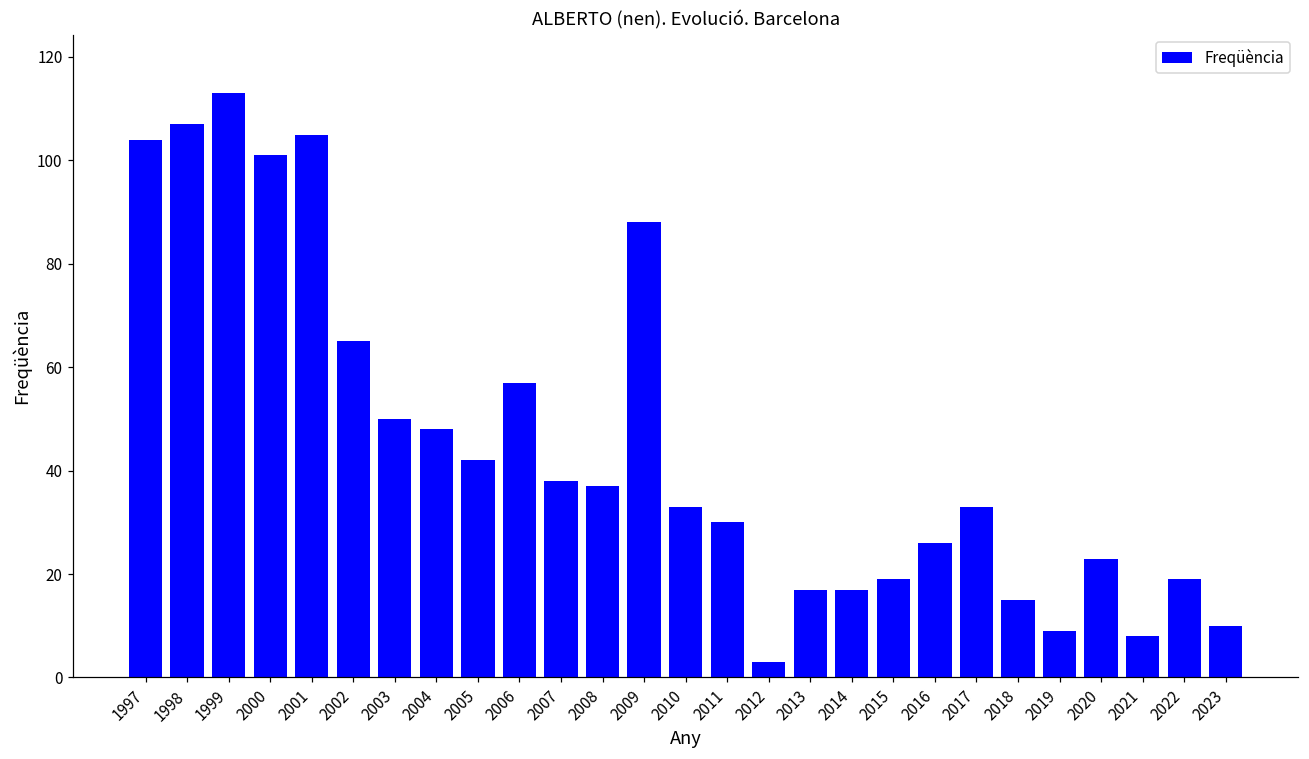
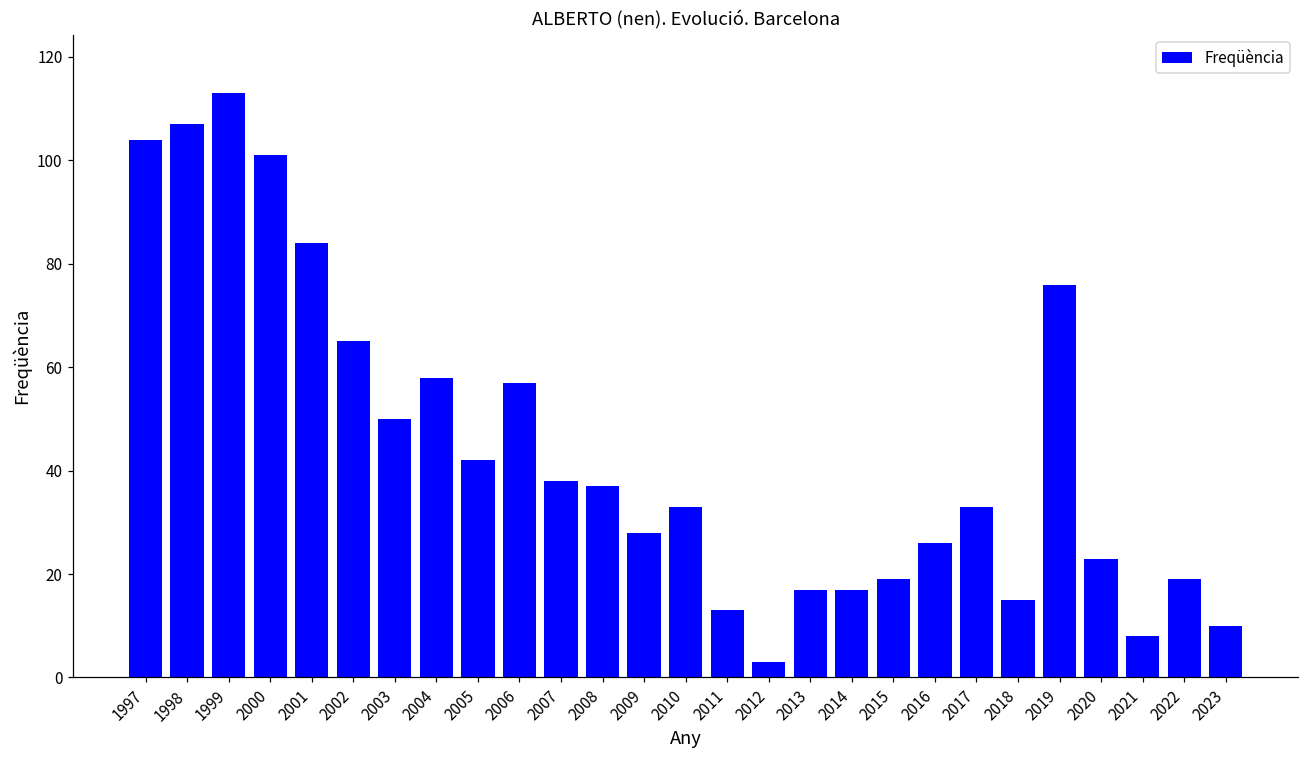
  {
    "1997": 104,
    "1998": 107,
    "1999": 113,
    "2000": 101,
-   "2001": 105,
+   "2001": 84,
    "2002": 65,
    "2003": 50,
-   "2004": 48,
+   "2004": 58,
    "2005": 42,
    "2006": 57,
    "2007": 38,
    "2008": 37,
-   "2009": 88,
+   "2009": 28,
    "2010": 33,
-   "2011": 30,
+   "2011": 13,
    "2012": 3,
    "2013": 17,
    "2014": 17,
    "2015": 19,
    "2016": 26,
    "2017": 33,
    "2018": 15,
-   "2019": 9,
+   "2019": 76,
    "2020": 23,
    "2021": 8,
    "2022": 19,
    "2023": 10
  }
